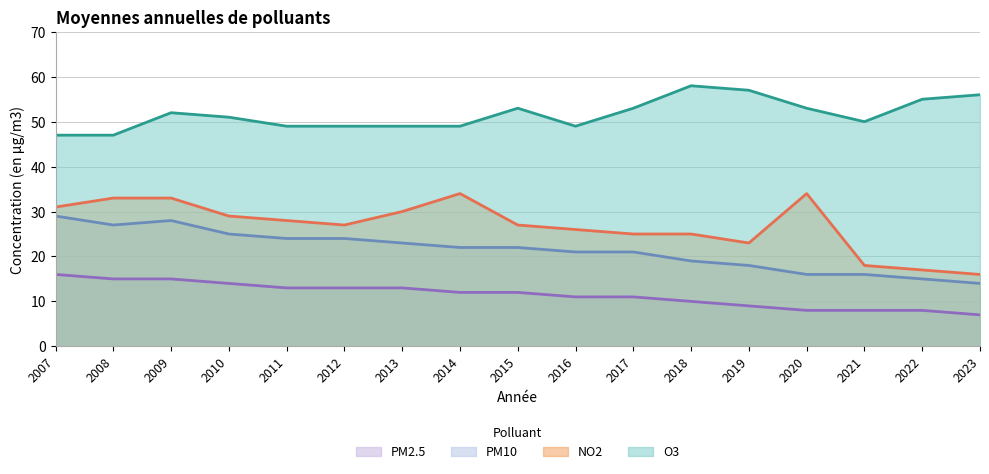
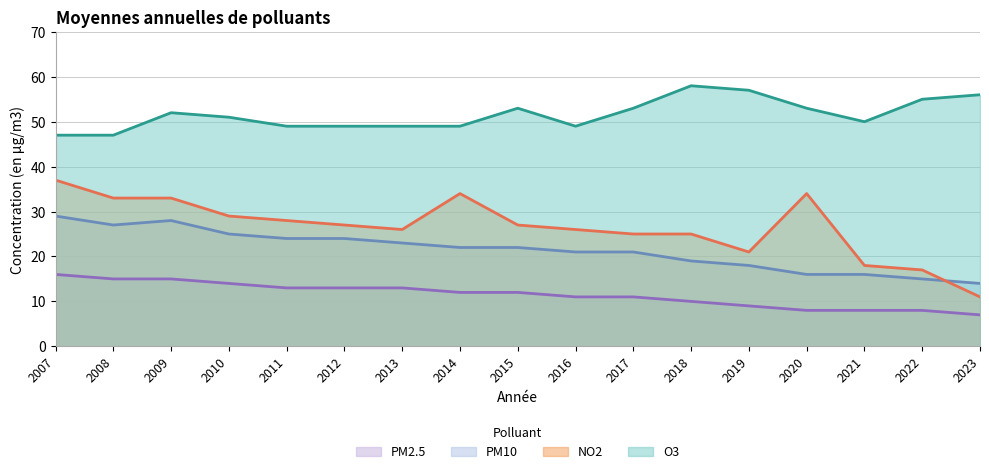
  {
    "NO2": {
-     "2007": 31,
+     "2007": 37,
      "2008": 33,
      "2009": 33,
      "2010": 29,
      "2011": 28,
      "2012": 27,
-     "2013": 30,
+     "2013": 26,
      "2014": 34,
      "2015": 27,
      "2016": 26,
      "2017": 25,
      "2018": 25,
-     "2019": 23,
+     "2019": 21,
      "2020": 34,
      "2021": 18,
      "2022": 17,
-     "2023": 16
+     "2023": 11
    }
  }
